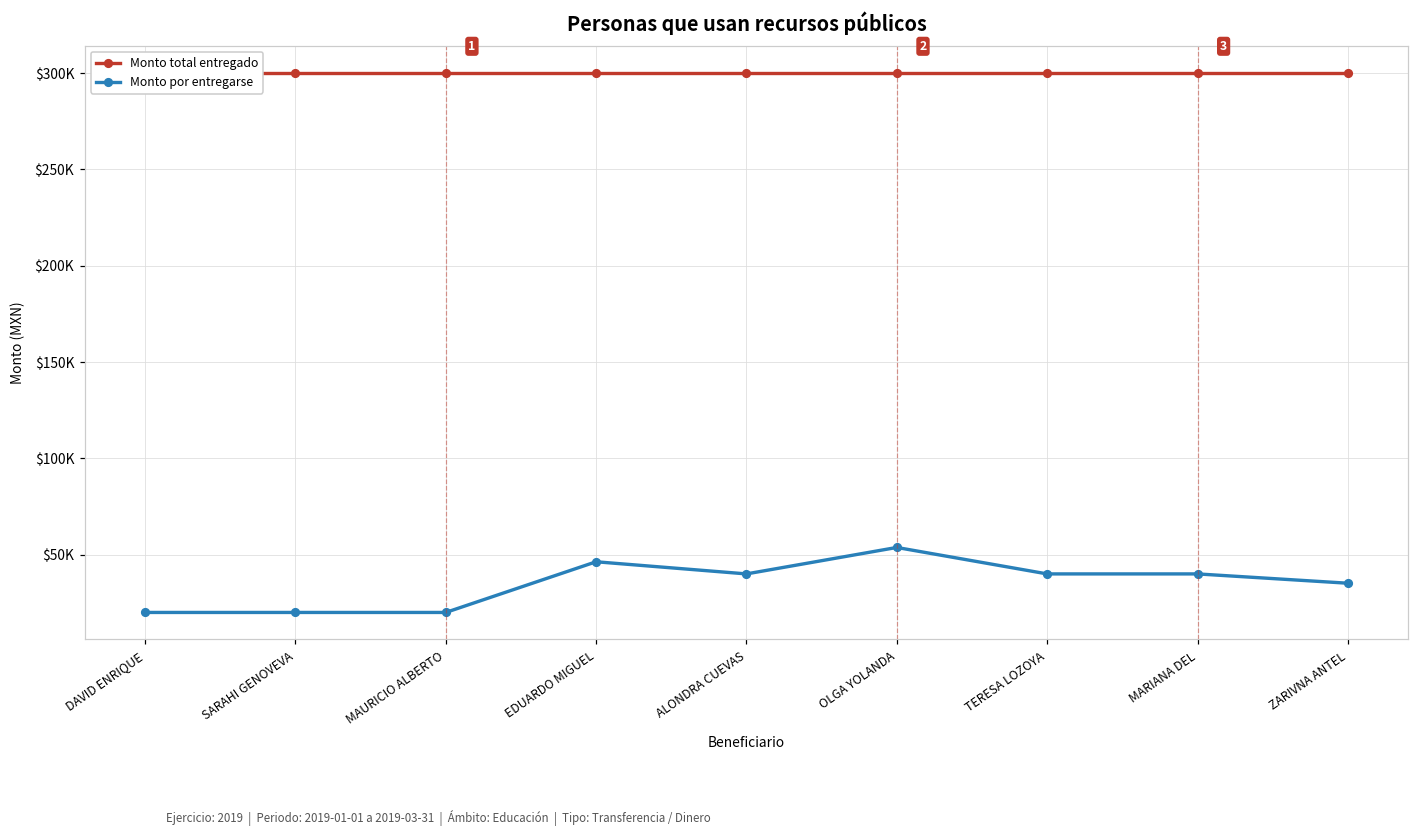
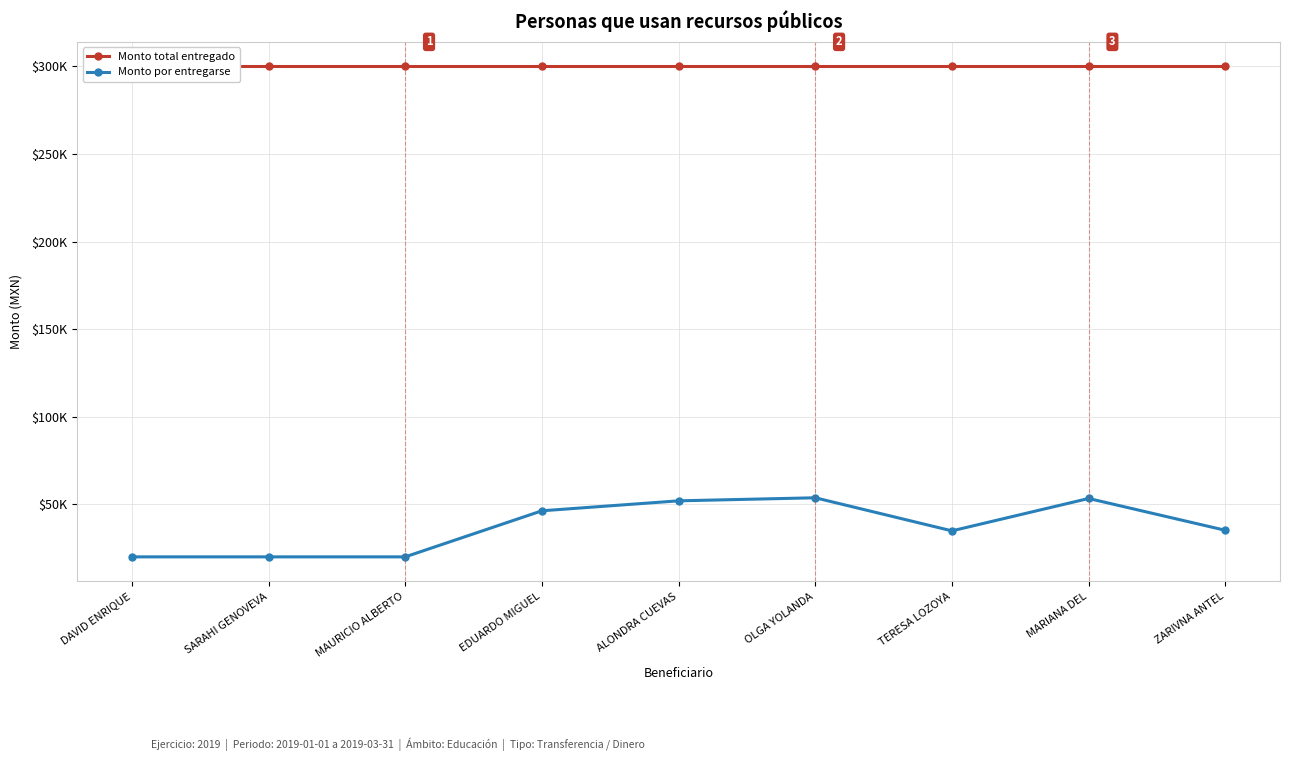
  {
    "Monto total entregado": {
      "SARAHI GENOVEVA": "$300000",
      "MAURICIO ALBERTO": "$300000",
      "EDUARDO MIGUEL": "$300000",
      "ALONDRA CUEVAS": "$300000",
      "OLGA YOLANDA": "$300000",
      "TERESA LOZOYA": "$300000",
      "MARIANA DEL": "$300000",
      "ZARIVNA ANTEL": "$300000"
    },
    "Monto por entregarse": {
      "DAVID ENRIQUE": "$20000",
      "SARAHI GENOVEVA": "$20000",
      "MAURICIO ALBERTO": "$20000",
      "EDUARDO MIGUEL": "$46000",
-     "ALONDRA CUEVAS": "$40000",
+     "ALONDRA CUEVAS": "$52000",
      "OLGA YOLANDA": "$54000",
-     "TERESA LOZOYA": "$40000",
-     "MARIANA DEL": "$40000",
+     "TERESA LOZOYA": "$35000",
+     "MARIANA DEL": "$53000",
      "ZARIVNA ANTEL": "$35000"
    }
  }
